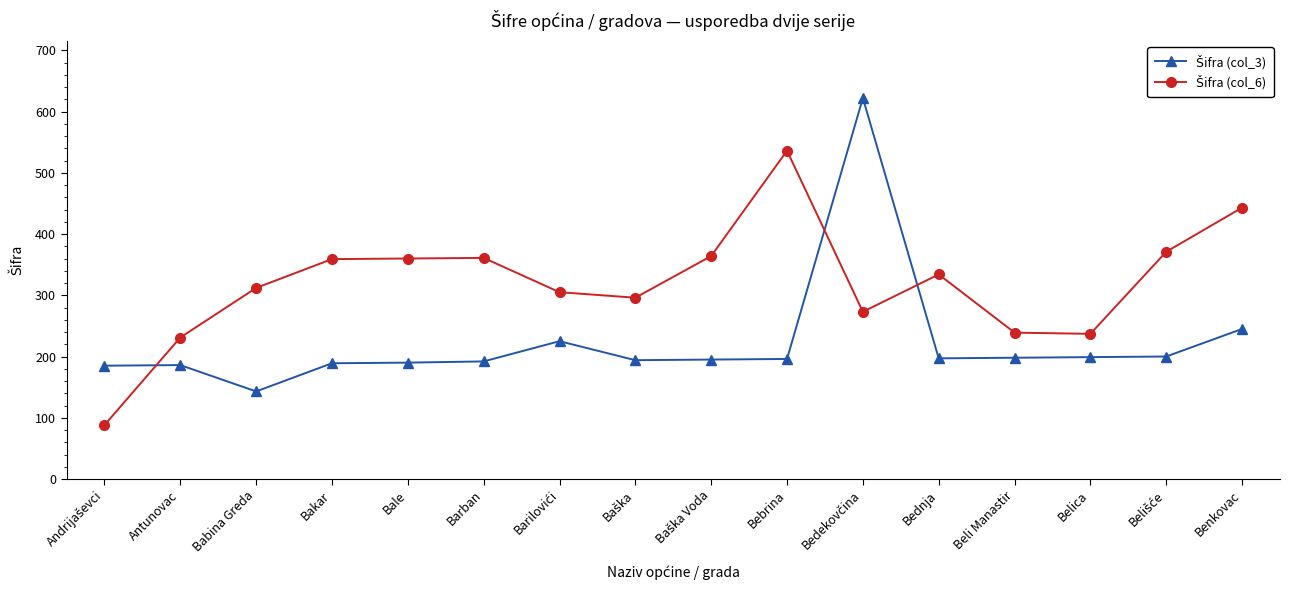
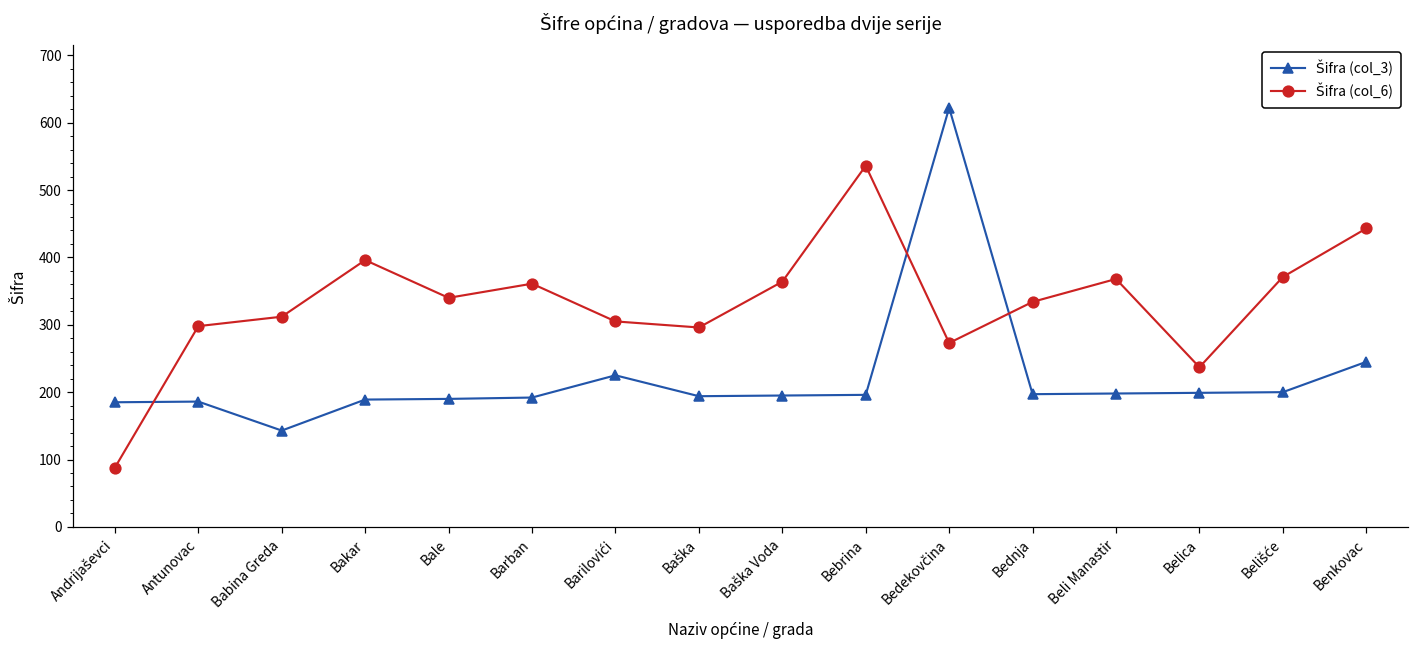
  {
    "Šifra (col_3)": {
      "Andrijaševci": 190,
      "Antunovac": 190,
      "Babina Greda": 140,
      "Bakar": 190,
      "Bale": 190,
      "Barban": 190,
      "Barilovići": 230,
      "Baška": 190,
      "Baška Voda": 200,
      "Bebrina": 200,
      "Bedekovčina": 620,
      "Bednja": 200,
      "Beli Manastir": 200,
      "Belica": 200,
      "Belišće": 200,
      "Benkovac": 250
    },
    "Šifra (col_6)": {
      "Andrijaševci": 90,
-     "Antunovac": 230,
+     "Antunovac": 300,
      "Babina Greda": 310,
-     "Bakar": 360,
-     "Bale": 360,
+     "Bakar": 400,
+     "Bale": 340,
      "Barban": 360,
      "Barilovići": 310,
      "Baška": 300,
      "Baška Voda": 360,
      "Bebrina": 540,
      "Bedekovčina": 270,
      "Bednja": 330,
-     "Beli Manastir": 240,
+     "Beli Manastir": 370,
      "Belica": 240,
      "Belišće": 370,
      "Benkovac": 440
    }
  }
